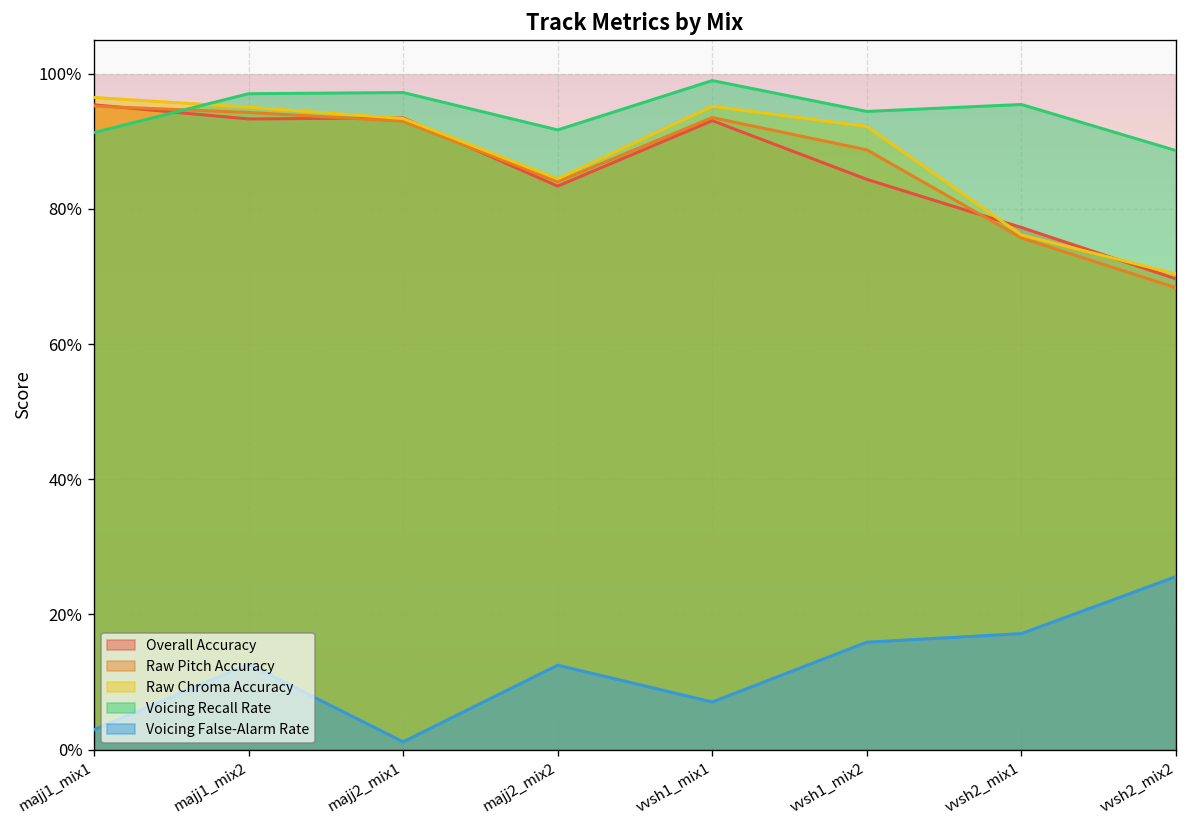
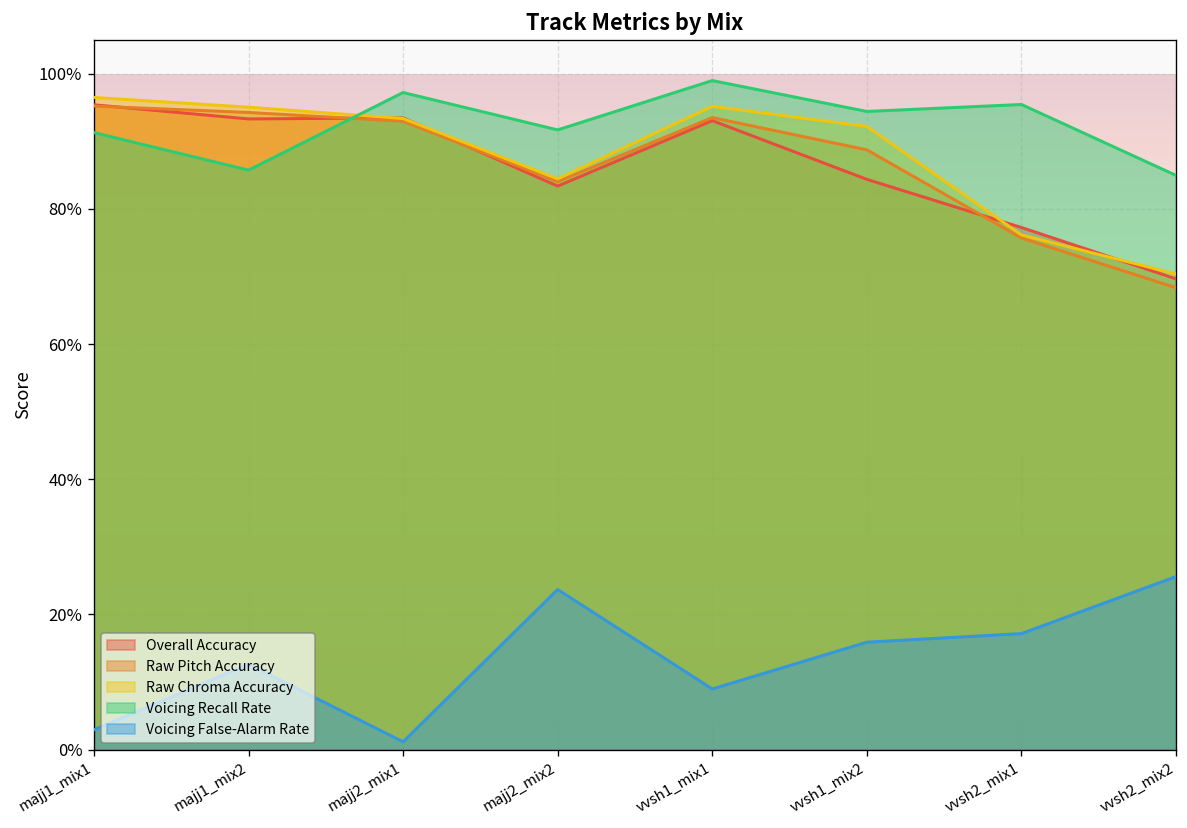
  {
    "Voicing Recall Rate": {
      "majj1_mix1": "91%",
-     "majj1_mix2": "97%",
+     "majj1_mix2": "86%",
      "majj2_mix1": "97%",
      "majj2_mix2": "92%",
      "vvsh1_mix1": "99%",
      "vvsh1_mix2": "94%",
      "vvsh2_mix1": "95%",
-     "vvsh2_mix2": "89%"
+     "vvsh2_mix2": "85%"
    },
    "Voicing False-Alarm Rate": {
      "majj1_mix1": "3%",
      "majj2_mix1": "1%",
-     "majj2_mix2": "13%",
-     "vvsh1_mix1": "7%",
+     "majj2_mix2": "24%",
+     "vvsh1_mix1": "9%",
      "vvsh1_mix2": "16%",
      "vvsh2_mix1": "17%",
      "vvsh2_mix2": "26%"
    }
  }
